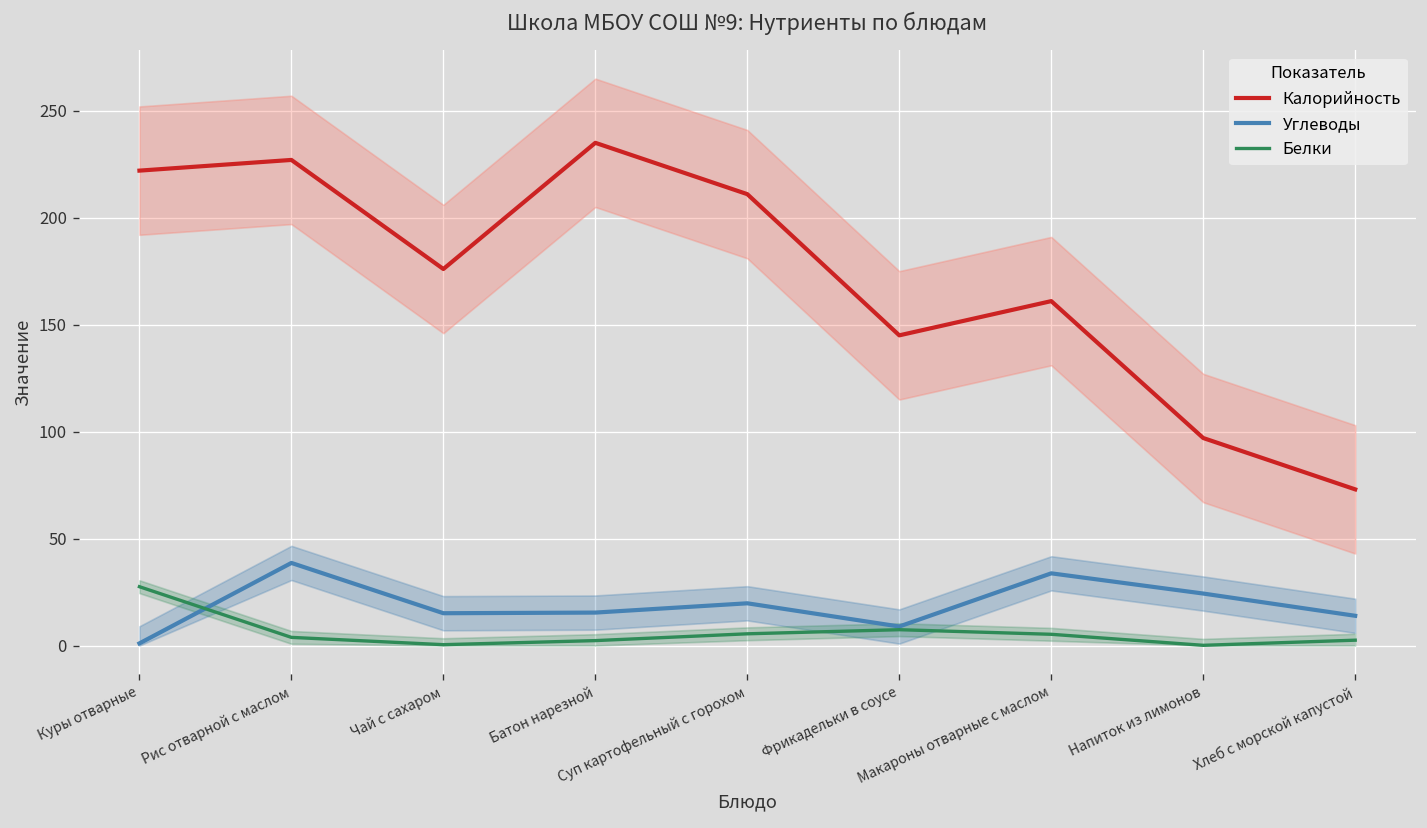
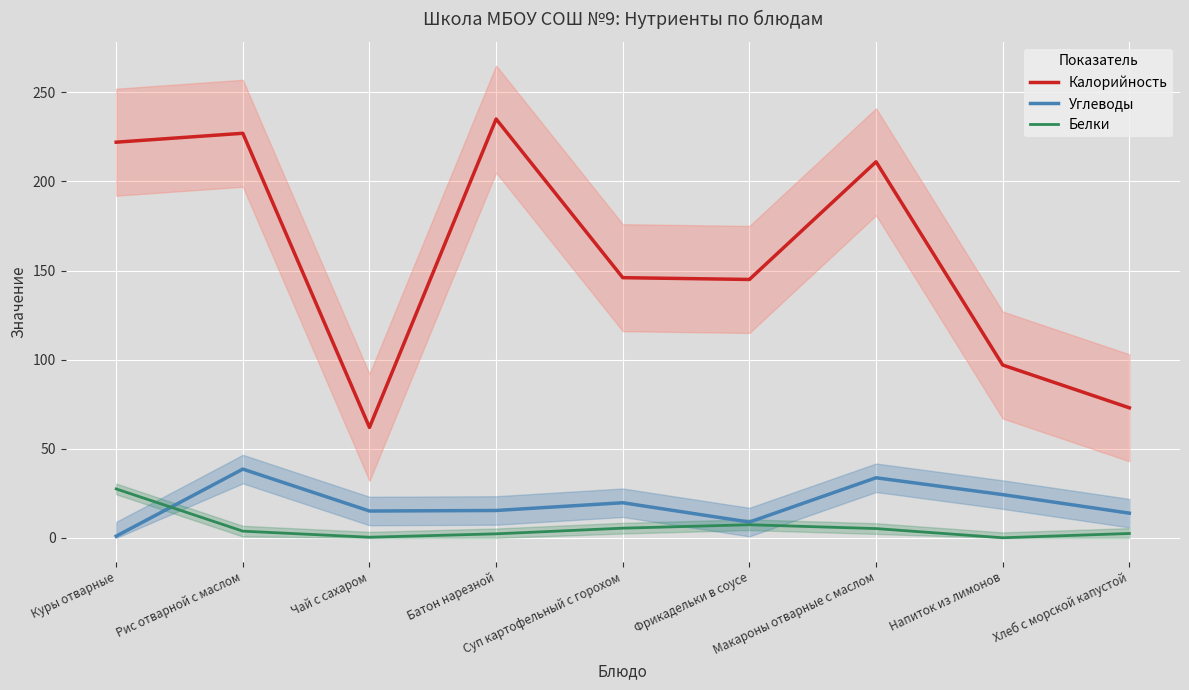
  {
    "Калорийность": {
      "Куры отварные": 222,
      "Рис отварной с маслом": 227,
-     "Чай с сахаром": 176,
+     "Чай с сахаром": 62,
      "Батон нарезной": 235,
-     "Суп картофельный с горохом": 211,
+     "Суп картофельный с горохом": 146,
      "Фрикадельки в соусе": 145,
-     "Макароны отварные с маслом": 161,
+     "Макароны отварные с маслом": 211,
      "Напиток из лимонов": 97,
      "Хлеб с морской капустой": 73
    }
  }
